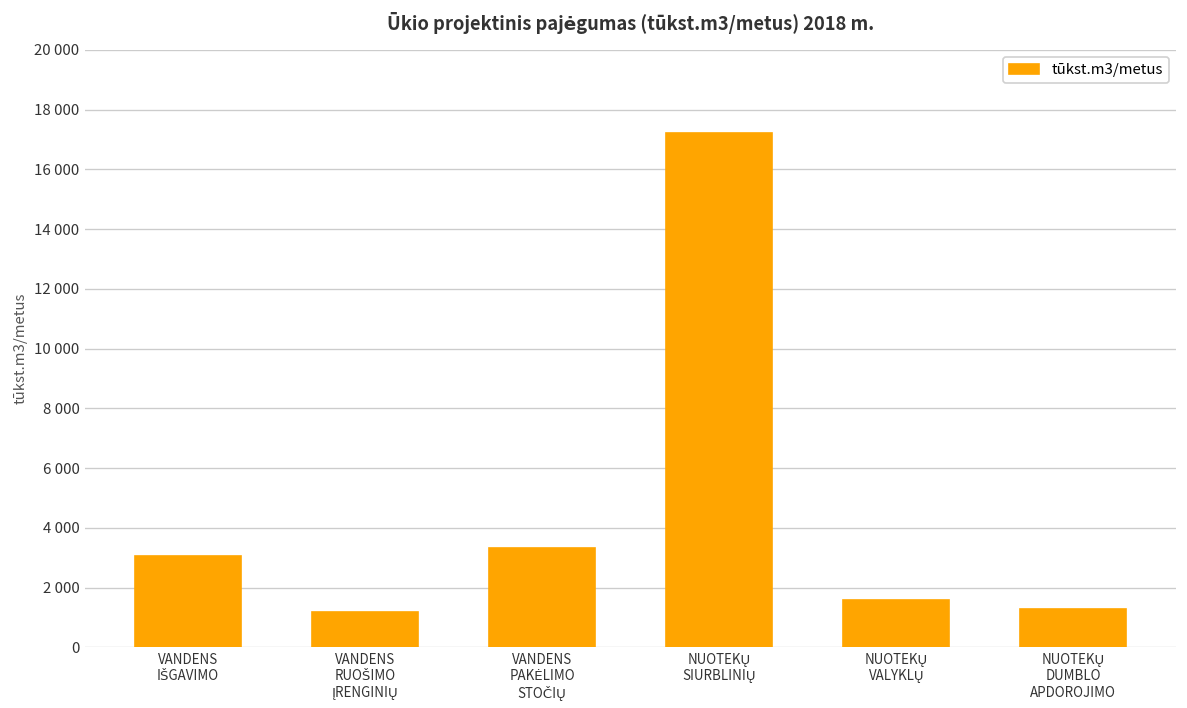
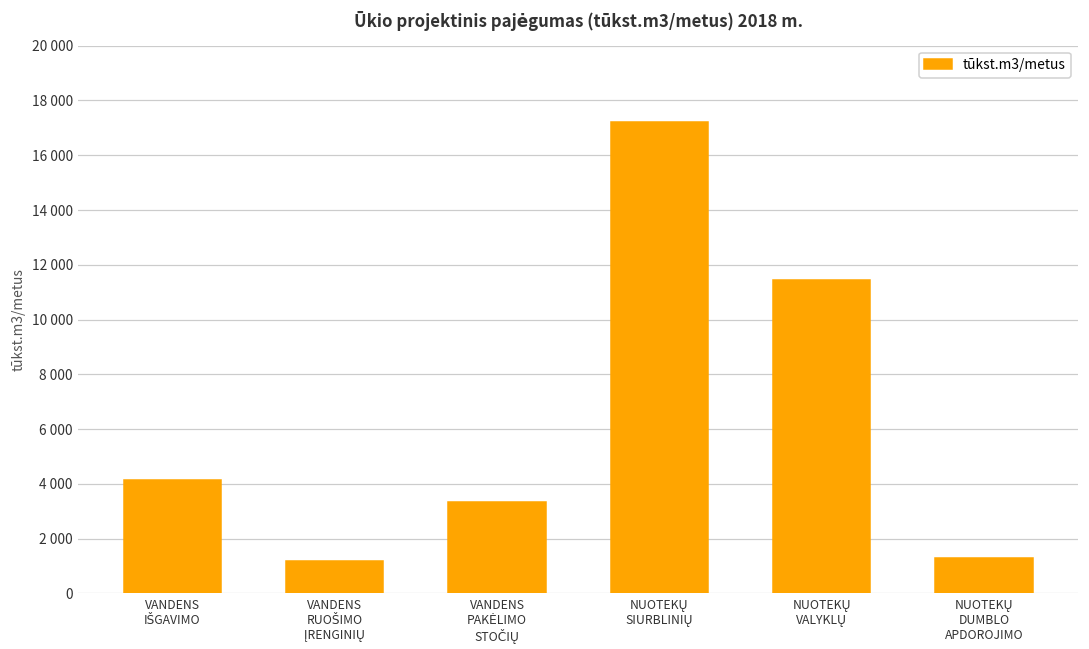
  {
-   "VANDENS IŠGAVIMO": 3100,
+   "VANDENS IŠGAVIMO": 4200,
    "VANDENS RUOŠIMO ĮRENGINIŲ": 1200,
    "VANDENS PAKĖLIMO STOČIŲ": 3300,
    "NUOTEKŲ SIURBLINIŲ": 17200,
-   "NUOTEKŲ VALYKLŲ": 1600,
+   "NUOTEKŲ VALYKLŲ": 11500,
    "NUOTEKŲ DUMBLO APDOROJIMO": 1300
  }
